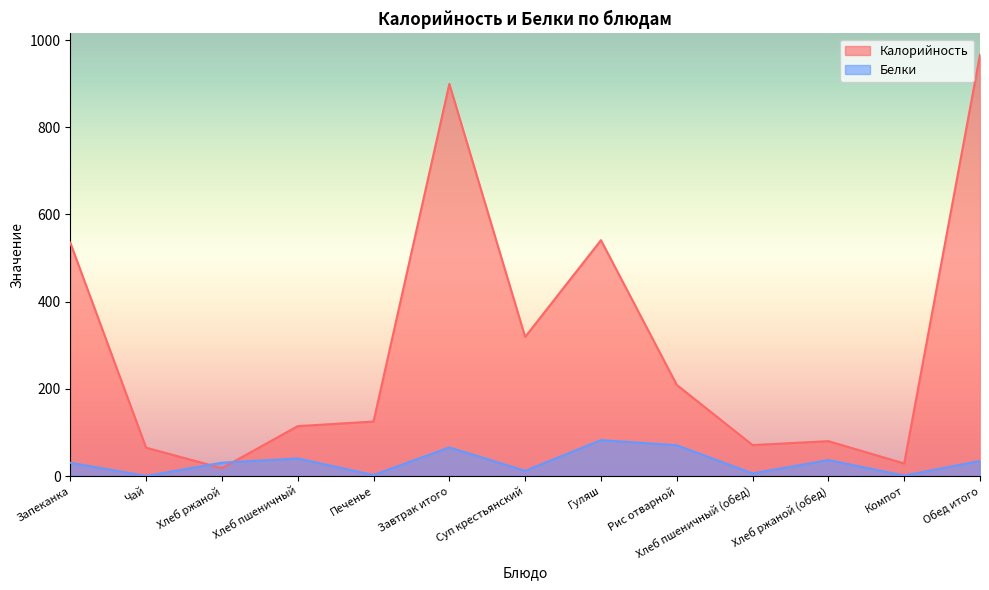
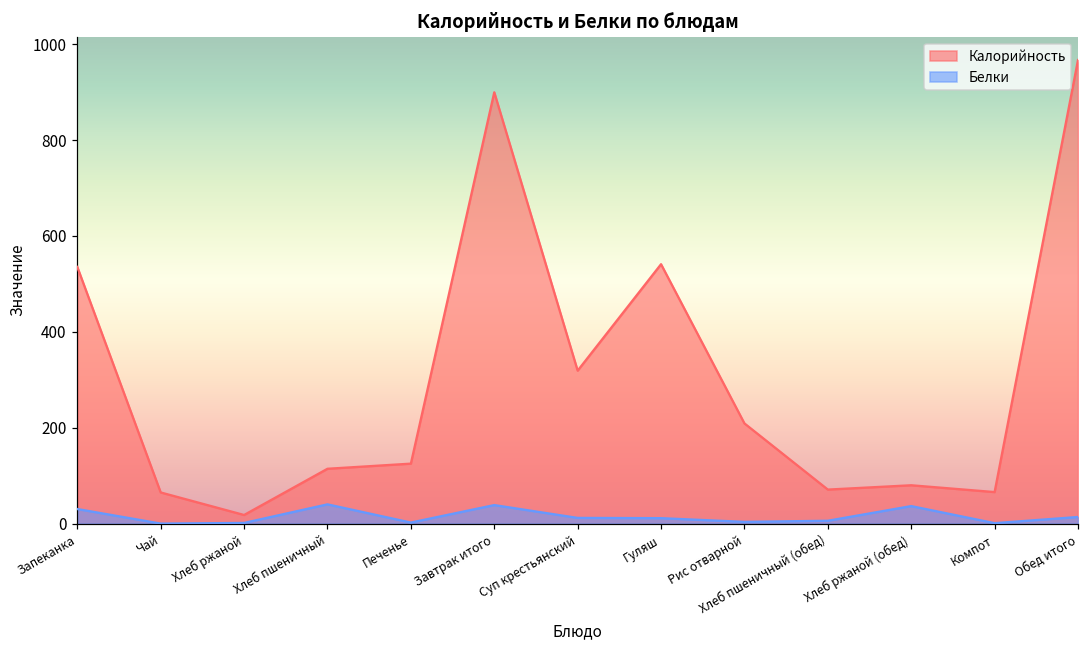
  {
    "Калорийность": {
      "Запеканка": 540,
      "Чай": 70,
      "Хлеб ржаной": 20,
      "Хлеб пшеничный": 110,
      "Печенье": 130,
      "Завтрак итого": 900,
      "Суп крестьянский": 320,
      "Гуляш": 540,
      "Рис отварной": 210,
      "Хлеб пшеничный (обед)": 70,
      "Хлеб ржаной (обед)": 80,
-     "Компот": 30,
+     "Компот": 70,
      "Обед итого": 970
    },
    "Белки": {
      "Запеканка": 30,
      "Чай": 0,
-     "Хлеб ржаной": 30,
+     "Хлеб ржаной": 0,
      "Хлеб пшеничный": 40,
      "Печенье": 0,
-     "Завтрак итого": 70,
+     "Завтрак итого": 40,
      "Суп крестьянский": 10,
-     "Гуляш": 80,
-     "Рис отварной": 70,
+     "Гуляш": 10,
+     "Рис отварной": 0,
      "Хлеб пшеничный (обед)": 10,
      "Хлеб ржаной (обед)": 40,
      "Компот": 0,
-     "Обед итого": 30
+     "Обед итого": 10
    }
  }
